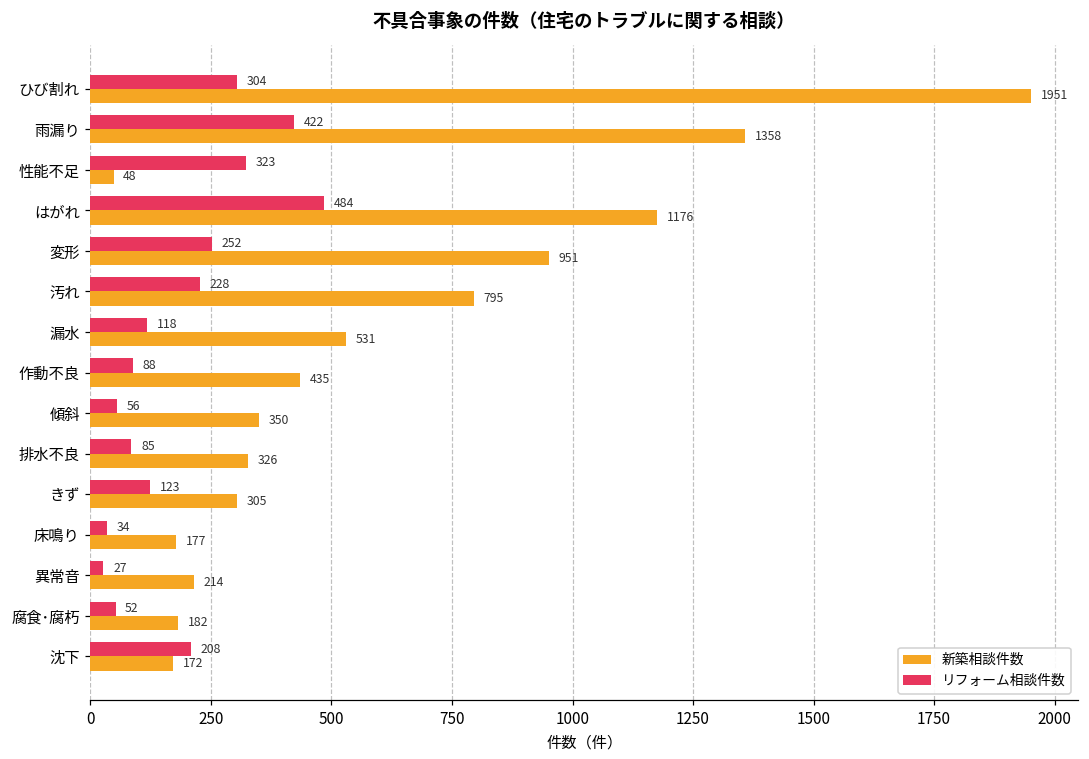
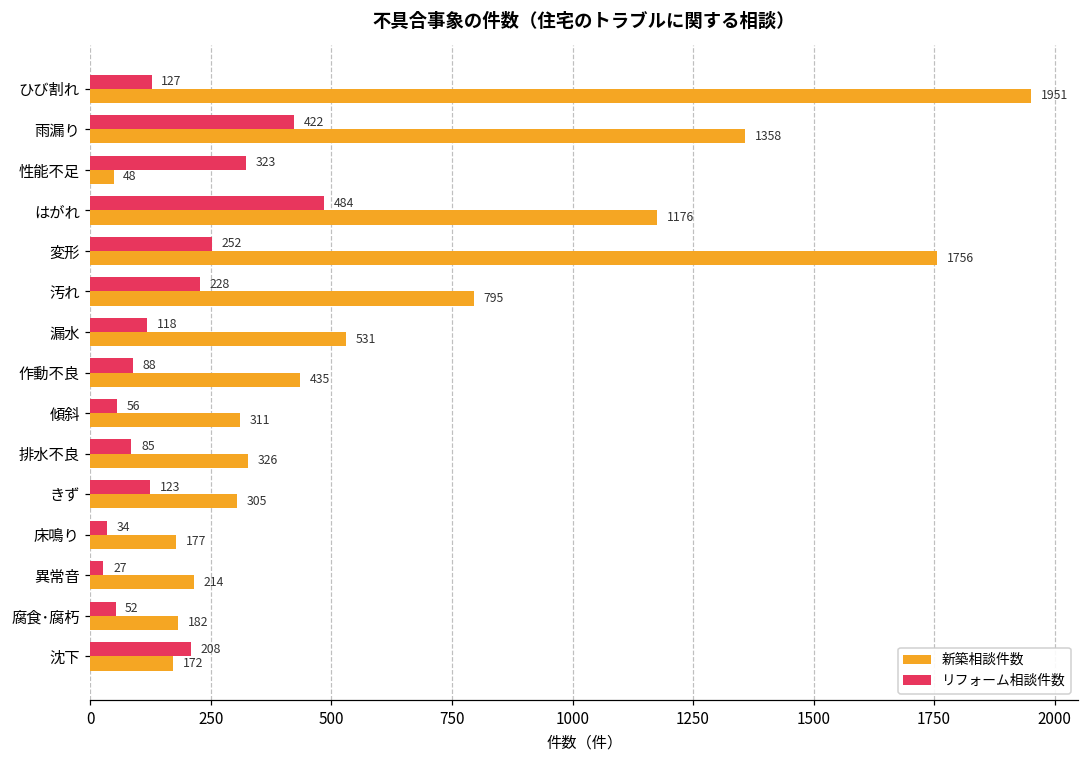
  {
    "新築相談件数": {
      "ひび割れ": 1951,
      "雨漏り": 1358,
      "性能不足": 48,
      "はがれ": 1176,
-     "変形": 951,
+     "変形": 1756,
      "汚れ": 795,
      "漏水": 531,
      "作動不良": 435,
-     "傾斜": 350,
+     "傾斜": 311,
      "排水不良": 326,
      "きず": 305,
      "床鳴り": 177,
      "異常音": 214,
      "腐食･腐朽": 182,
      "沈下": 172
    },
    "リフォーム相談件数": {
-     "ひび割れ": 304,
+     "ひび割れ": 127,
      "雨漏り": 422,
      "性能不足": 323,
      "はがれ": 484,
      "変形": 252,
      "汚れ": 228,
      "漏水": 118,
      "作動不良": 88,
      "傾斜": 56,
      "排水不良": 85,
      "きず": 123,
      "床鳴り": 34,
      "異常音": 27,
      "腐食･腐朽": 52,
      "沈下": 208
    }
  }
